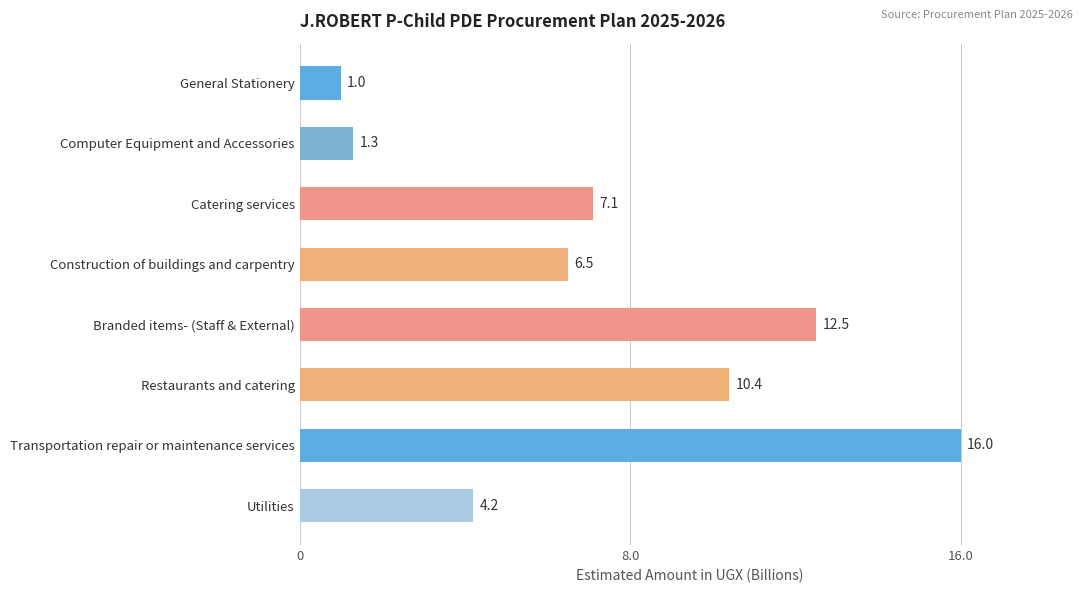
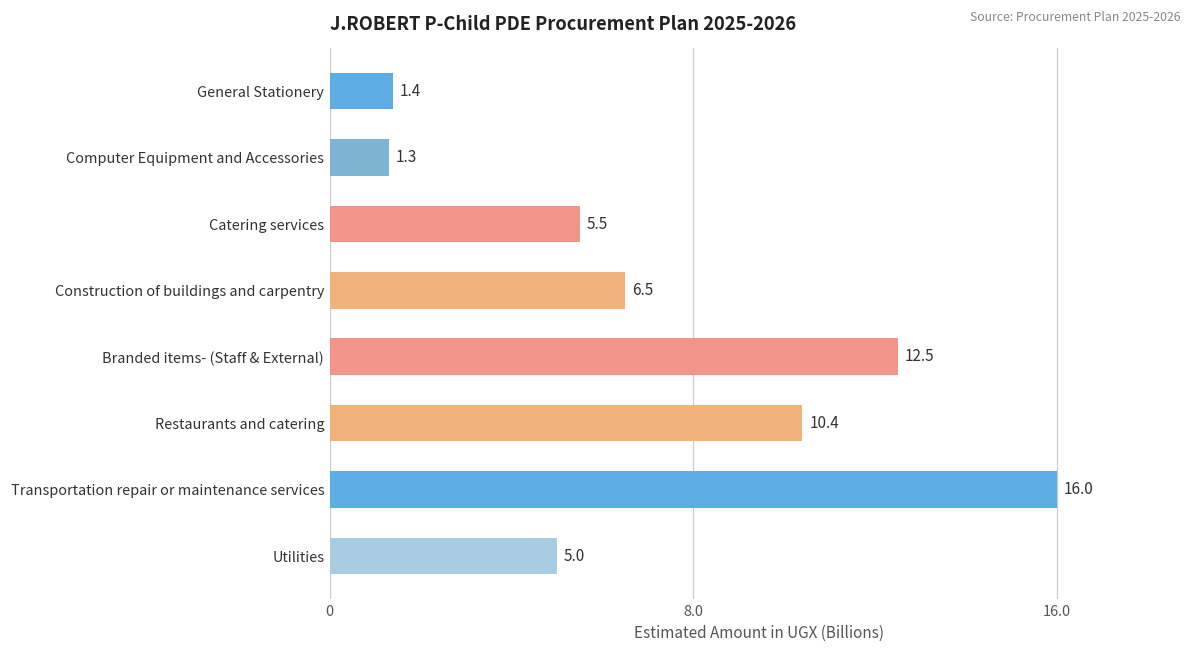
  {
-   "General Stationery": 1.0,
+   "General Stationery": 1.4,
    "Computer Equipment and Accessories": 1.3,
-   "Catering services": 7.1,
+   "Catering services": 5.5,
    "Construction of buildings and carpentry": 6.5,
    "Branded items- (Staff & External)": 12.5,
    "Restaurants and catering": 10.4,
    "Transportation repair or maintenance services": 16.0,
-   "Utilities": 4.2
+   "Utilities": 5.0
  }
